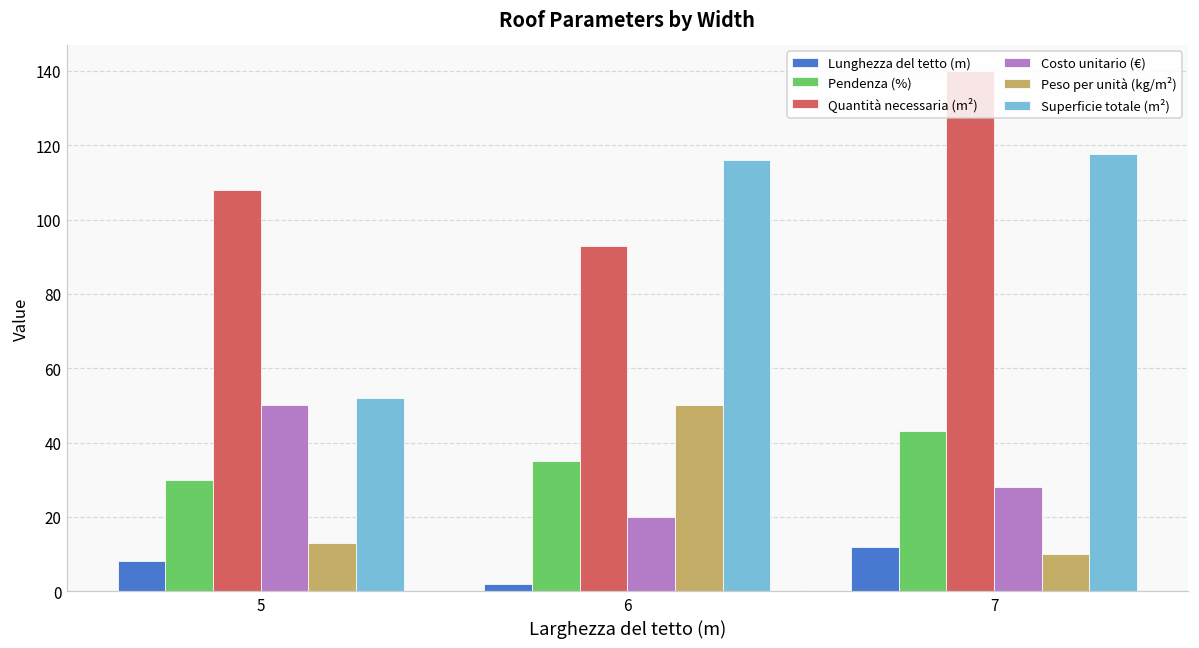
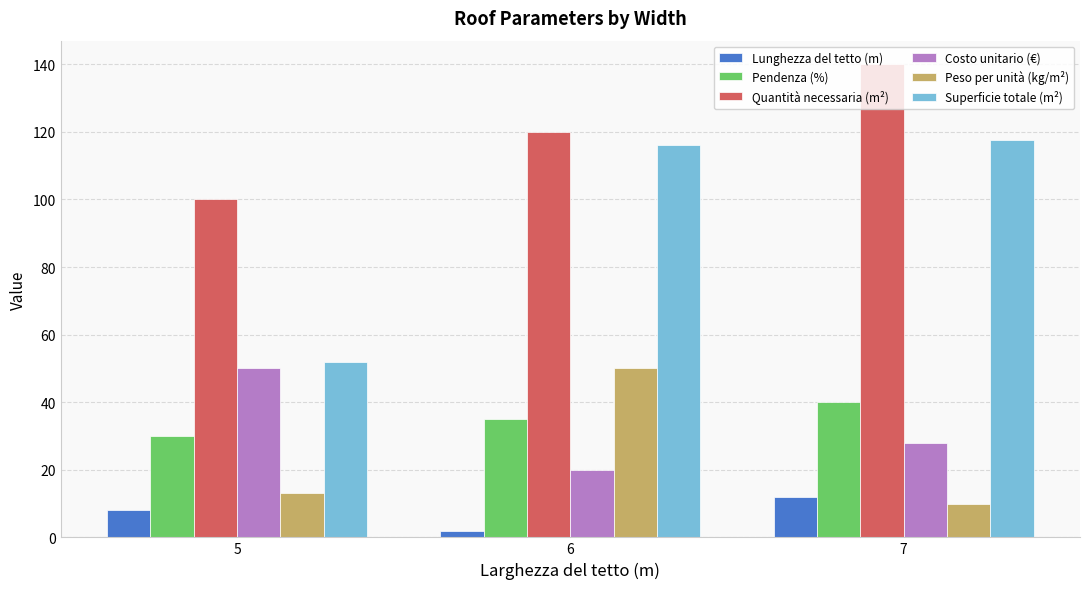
  {
    "Lunghezza del tetto (m)": {
      "5": 8,
      "6": 2,
      "7": 12
    },
    "Pendenza (%)": {
      "5": 30,
      "6": 35,
-     "7": 43
+     "7": 40
    },
    "Quantità necessaria (m²)": {
-     "5": 108,
-     "6": 93
+     "5": 100,
+     "6": 120
    },
    "Costo unitario (€)": {
      "5": 50,
      "6": 20,
      "7": 28
    },
    "Peso per unità (kg/m²)": {
      "5": 13,
      "6": 50,
      "7": 10
    },
    "Superficie totale (m²)": {
      "5": 52,
      "6": 116,
      "7": 118
    }
  }
